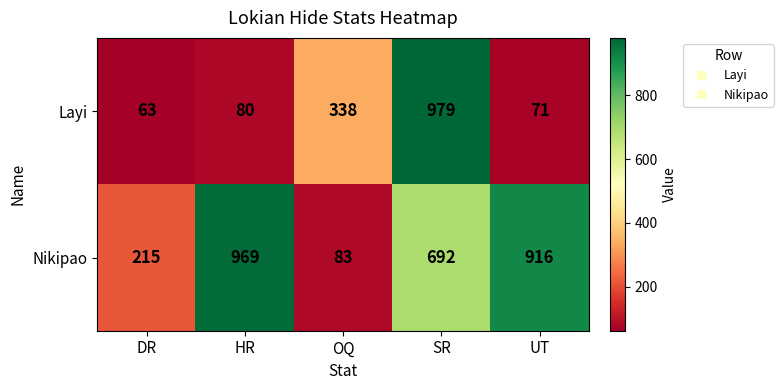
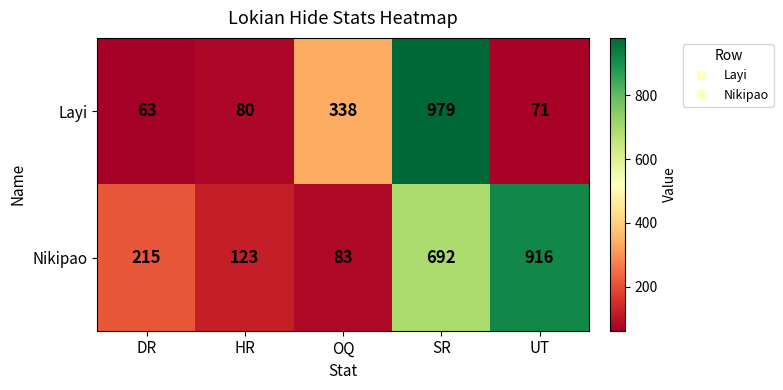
  {
    "Layi": {
      "DR": 63,
      "HR": 80,
      "OQ": 338,
      "SR": 979,
      "UT": 71
    },
    "Nikipao": {
      "DR": 215,
-     "HR": 969,
+     "HR": 123,
      "OQ": 83,
      "SR": 692,
      "UT": 916
    }
  }
